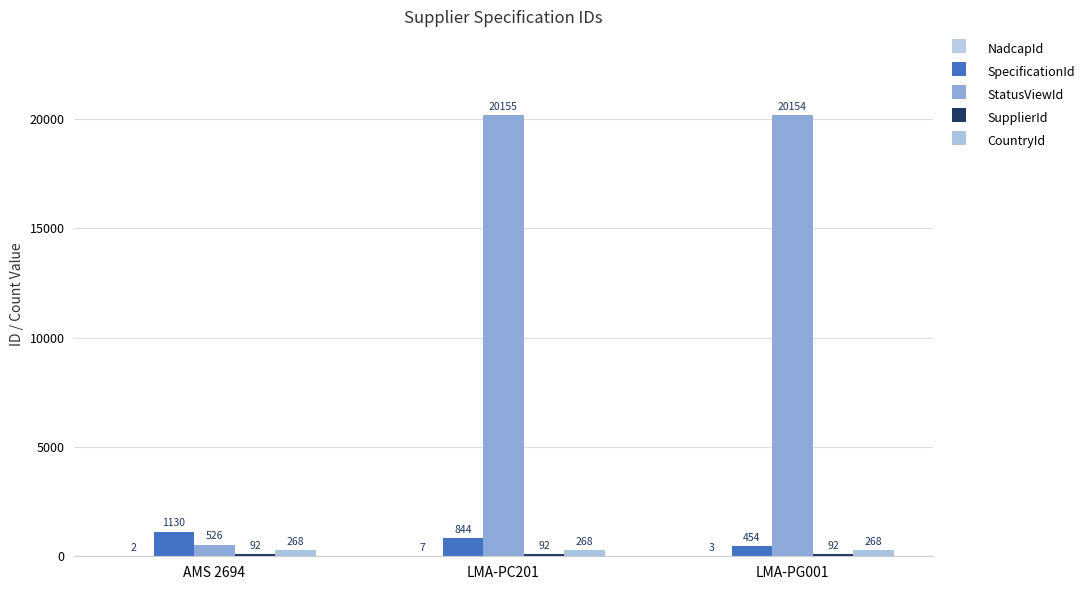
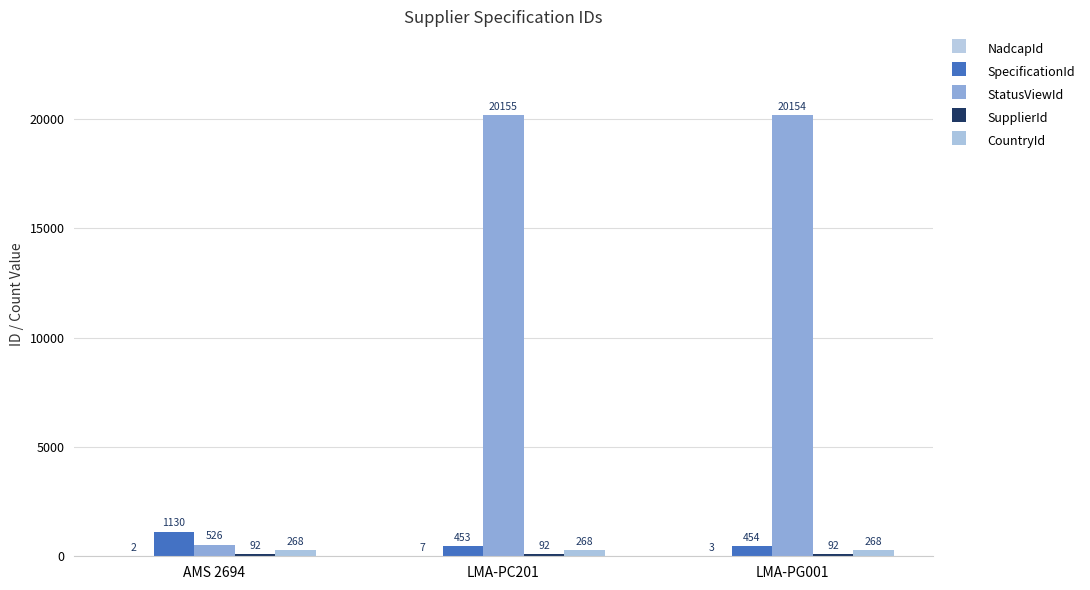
  {
    "SpecificationId": {
      "AMS 2694": 1130,
-     "LMA-PC201": 844,
+     "LMA-PC201": 453,
      "LMA-PG001": 454
    },
    "SupplierId": {
      "AMS 2694": 92,
      "LMA-PC201": 92,
      "LMA-PG001": 92
    }
  }
